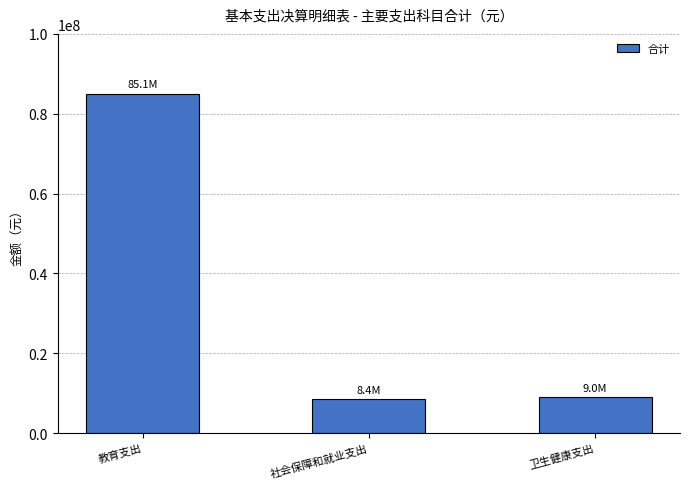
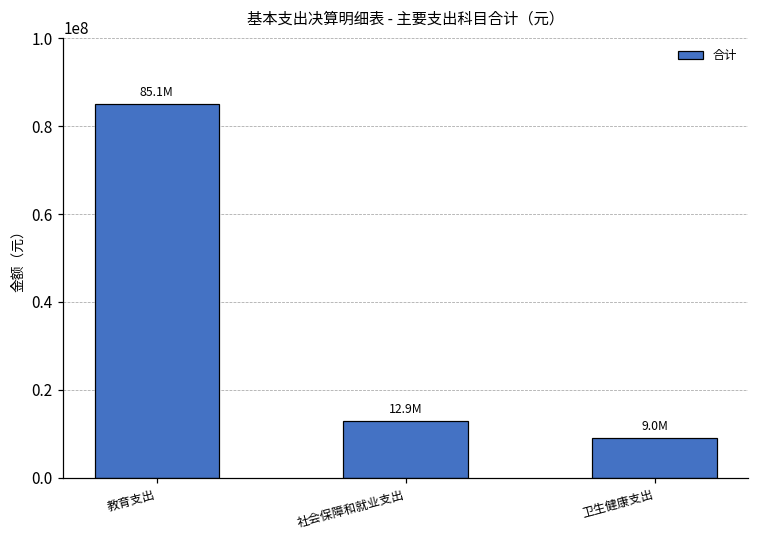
  {
    "教育支出": "85.1M",
-   "社会保障和就业支出": "8.4M",
+   "社会保障和就业支出": "12.9M",
    "卫生健康支出": "9.0M"
  }
